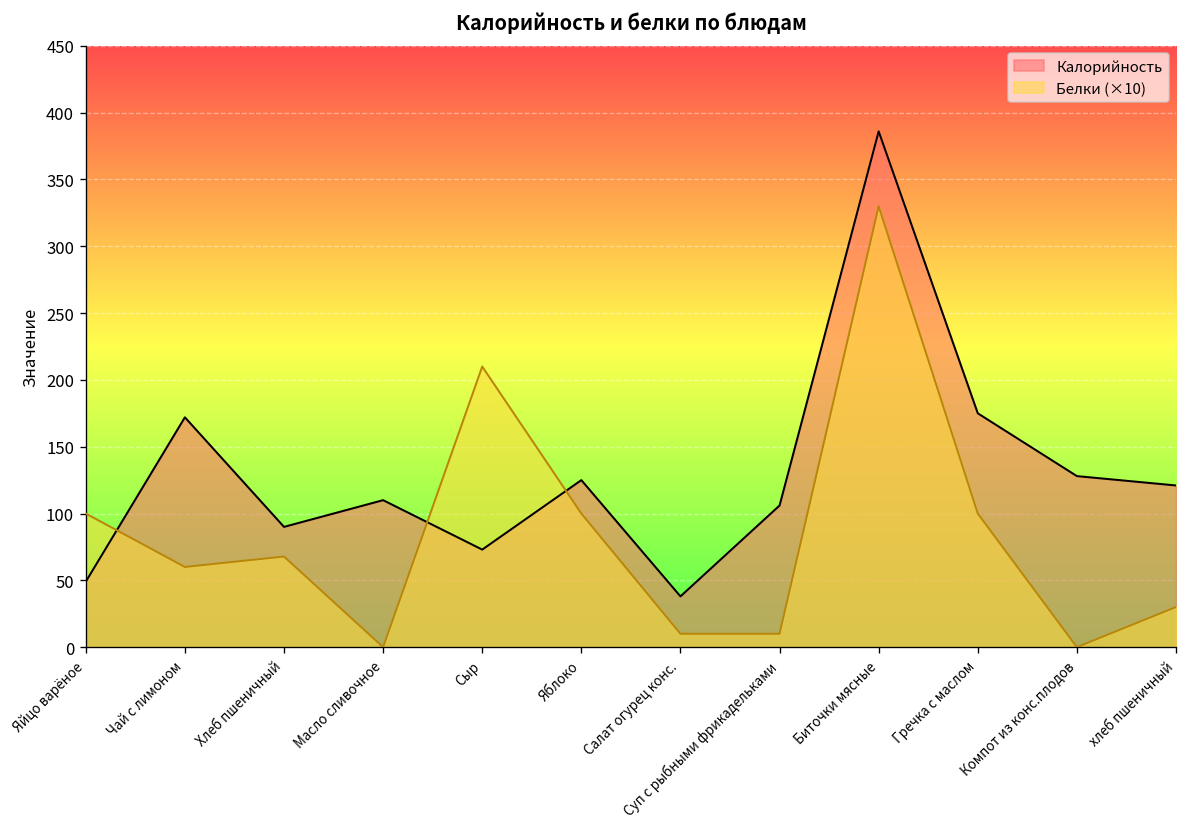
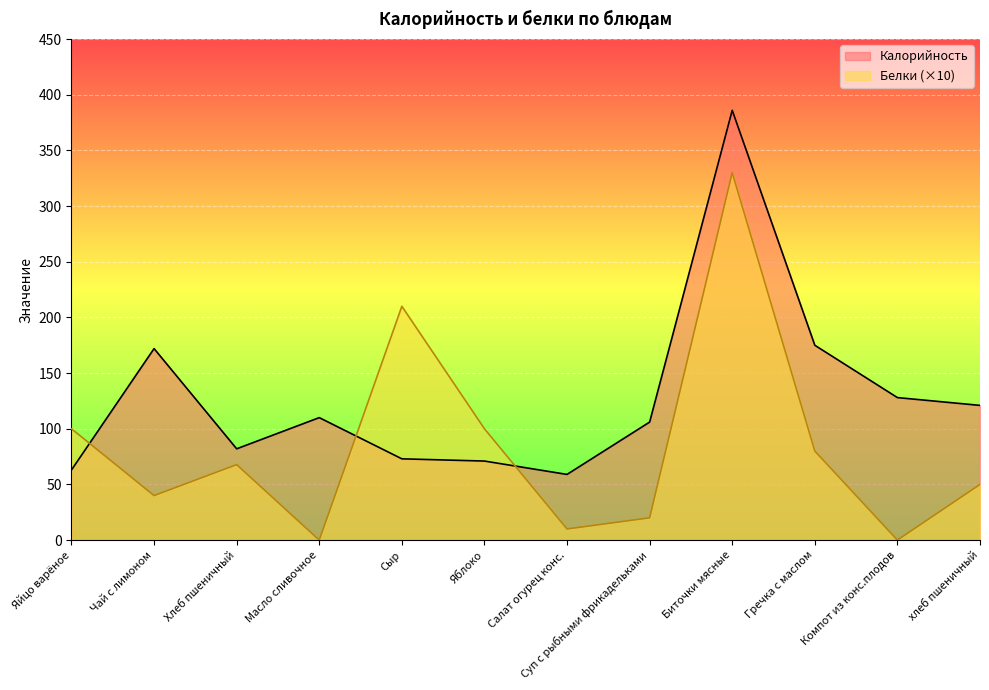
  {
    "Калорийность": {
-     "Яйцо варёное": 49,
+     "Яйцо варёное": 63,
      "Чай с лимоном": 172,
-     "Хлеб пшеничный": 90,
+     "Хлеб пшеничный": 82,
      "Масло сливочное": 110,
      "Сыр": 73,
-     "Яблоко": 125,
-     "Салат огурец конс.": 38,
+     "Яблоко": 71,
+     "Салат огурец конс.": 59,
      "Суп с рыбными фрикадельками": 106,
      "Биточки мясные": 386,
      "Гречка с маслом": 175,
      "Компот из конс.плодов": 128,
      "хлеб пшеничный": 121
    },
    "Белки (×10)": {
      "Яйцо варёное": 100,
-     "Чай с лимоном": 60,
+     "Чай с лимоном": 40,
      "Хлеб пшеничный": 68,
      "Масло сливочное": 0,
      "Сыр": 210,
      "Яблоко": 100,
      "Салат огурец конс.": 10,
-     "Суп с рыбными фрикадельками": 10,
+     "Суп с рыбными фрикадельками": 20,
      "Биточки мясные": 330,
-     "Гречка с маслом": 100,
+     "Гречка с маслом": 80,
      "Компот из конс.плодов": 0,
-     "хлеб пшеничный": 30
+     "хлеб пшеничный": 50
    }
  }
